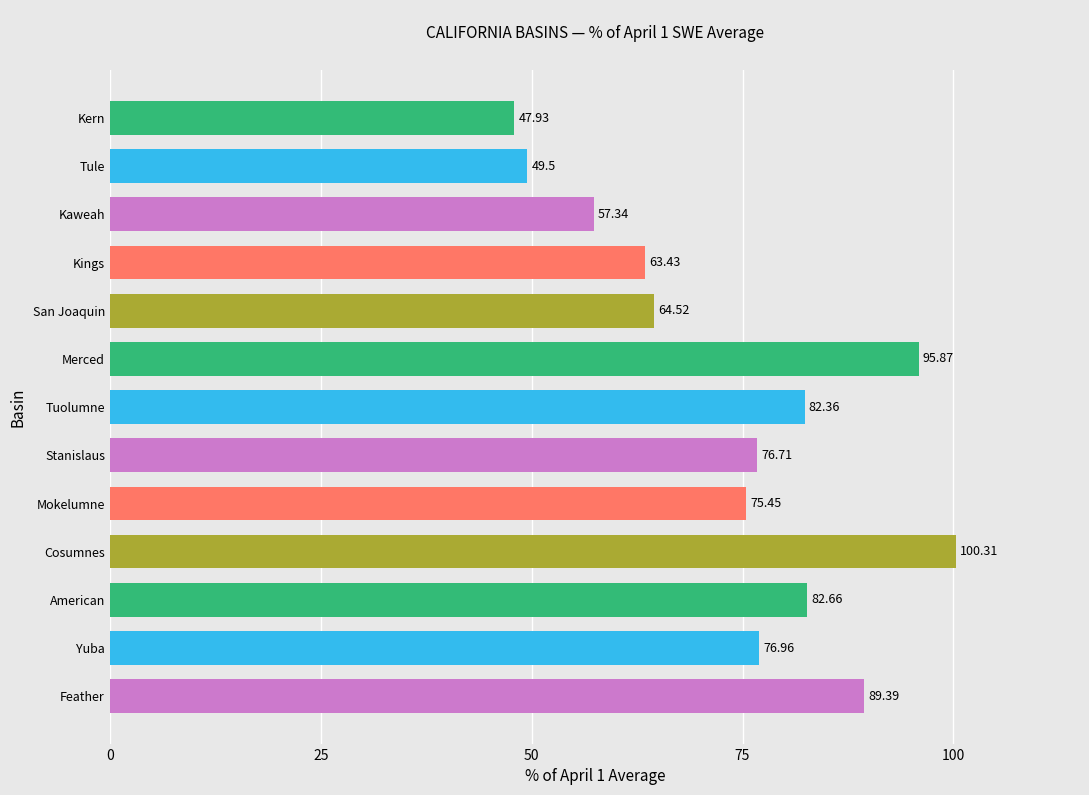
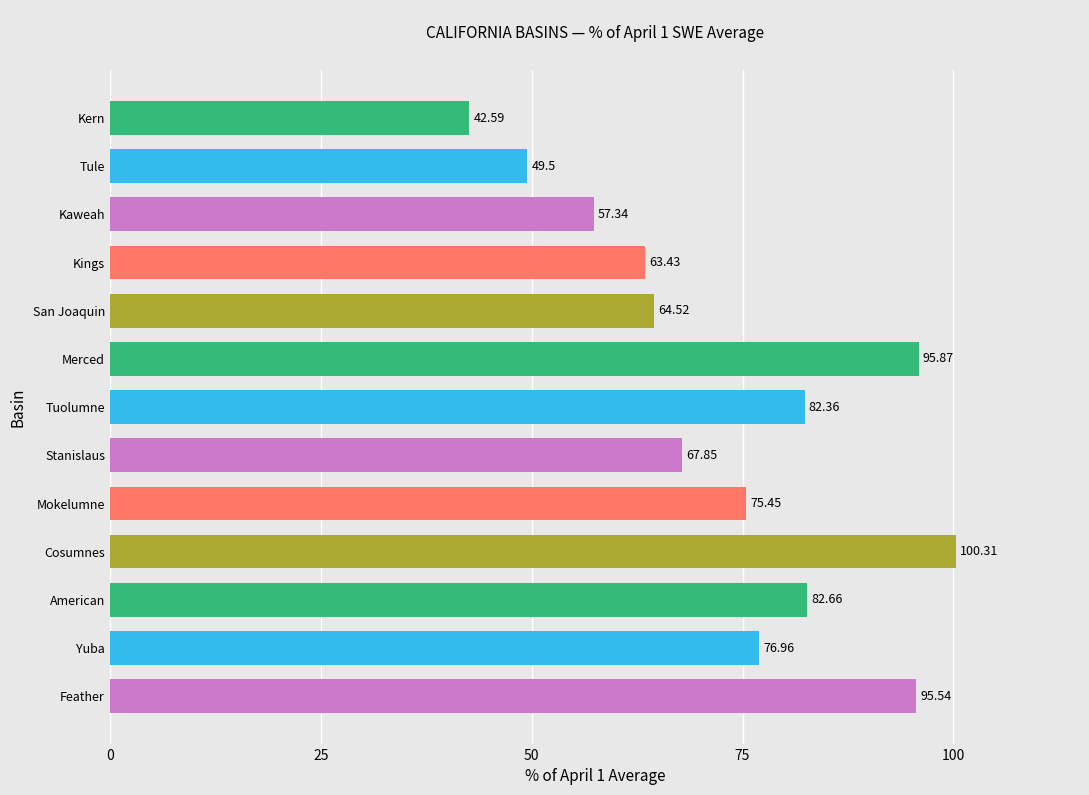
  {
-   "Kern": 47.93,
+   "Kern": 42.59,
    "Tule": 49.5,
    "Kaweah": 57.34,
    "Kings": 63.43,
    "San Joaquin": 64.52,
    "Merced": 95.87,
    "Tuolumne": 82.36,
-   "Stanislaus": 76.71,
+   "Stanislaus": 67.85,
    "Mokelumne": 75.45,
    "Cosumnes": 100.31,
    "American": 82.66,
    "Yuba": 76.96,
-   "Feather": 89.39
+   "Feather": 95.54
  }
